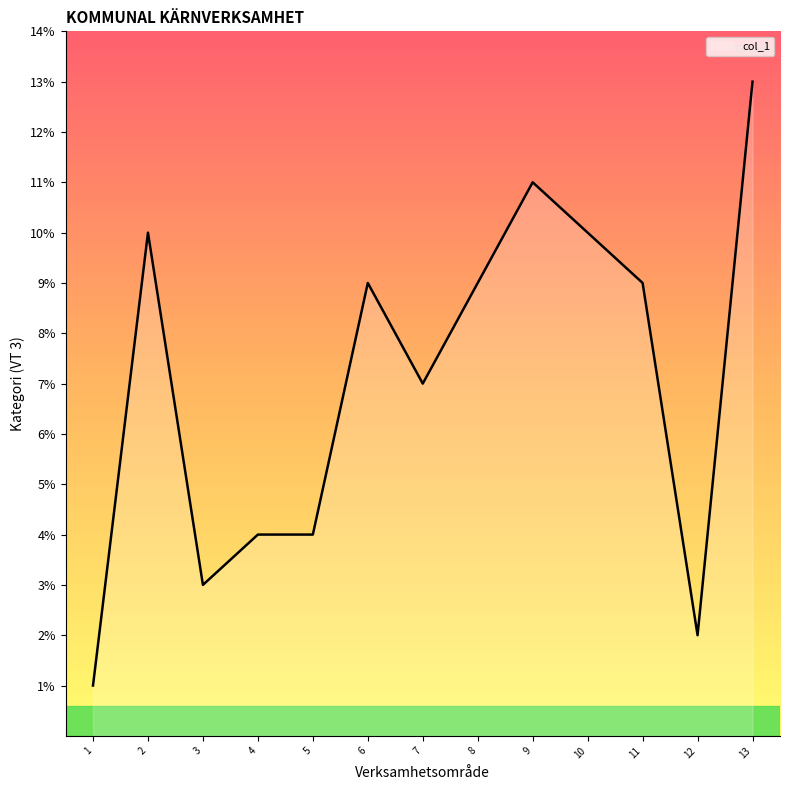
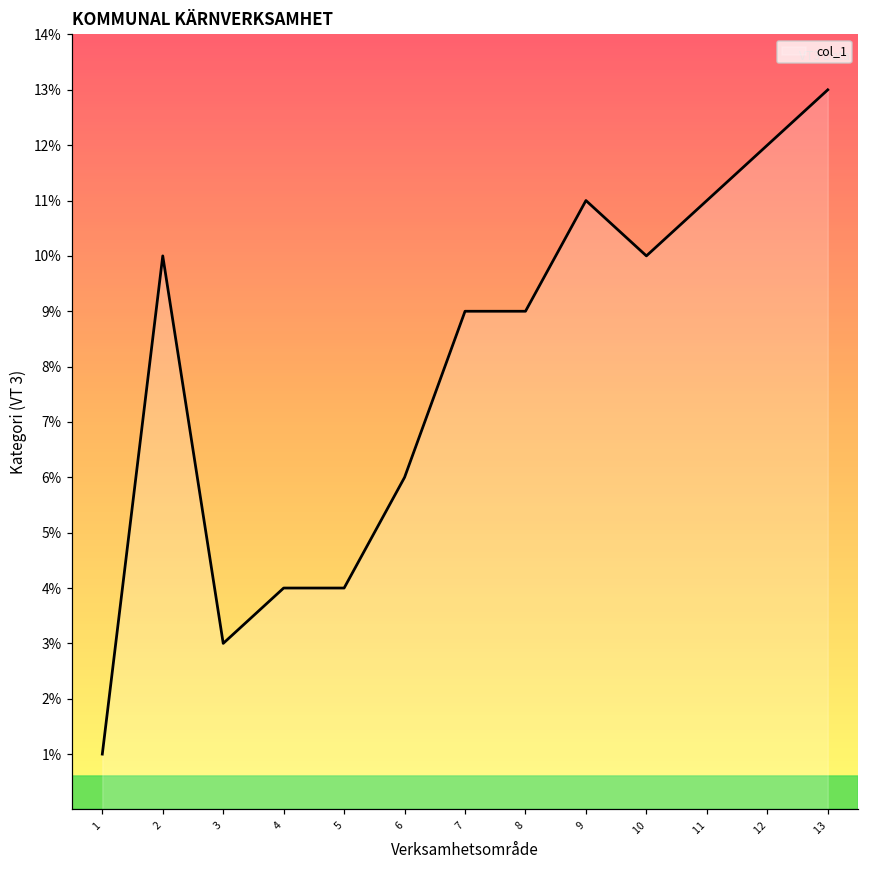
  {
    "1": "1%",
    "2": "10%",
    "3": "3%",
    "4": "4%",
    "5": "4%",
-   "6": "9%",
-   "7": "7%",
+   "6": "6%",
+   "7": "9%",
    "8": "9%",
    "9": "11%",
    "10": "10%",
-   "11": "9%",
-   "12": "2%",
+   "11": "11%",
+   "12": "12%",
    "13": "13%"
  }
